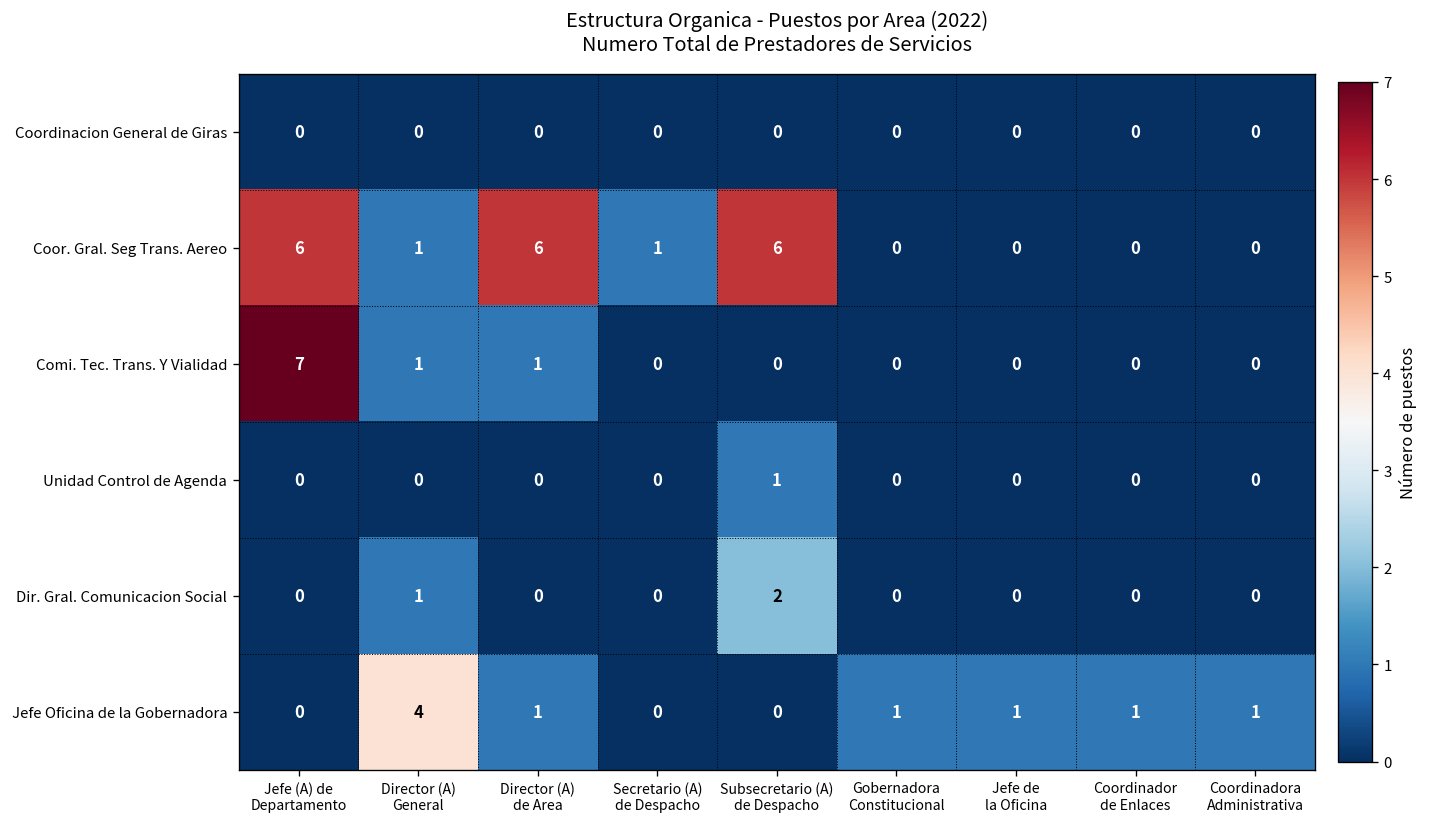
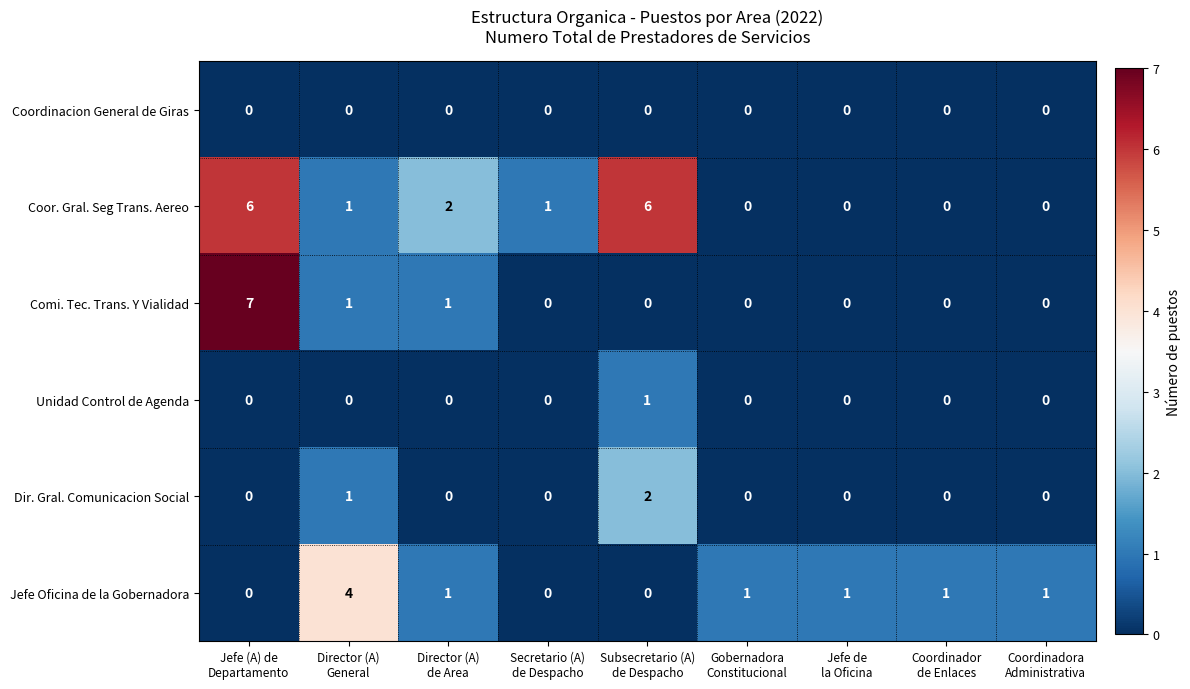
  {
    "Coordinacion General de Giras": {
      "Jefe (A) de Departamento": 0,
      "Director (A) General": 0,
      "Director (A) de Area": 0,
      "Secretario (A) de Despacho": 0,
      "Subsecretario (A) de Despacho": 0,
      "Gobernadora Constitucional": 0,
      "Jefe de la Oficina": 0,
      "Coordinador de Enlaces": 0,
      "Coordinadora Administrativa": 0
    },
    "Coor. Gral. Seg Trans. Aereo": {
      "Jefe (A) de Departamento": 6,
      "Director (A) General": 1,
-     "Director (A) de Area": 6,
+     "Director (A) de Area": 2,
      "Secretario (A) de Despacho": 1,
      "Subsecretario (A) de Despacho": 6,
      "Gobernadora Constitucional": 0,
      "Jefe de la Oficina": 0,
      "Coordinador de Enlaces": 0,
      "Coordinadora Administrativa": 0
    },
    "Comi. Tec. Trans. Y Vialidad": {
      "Jefe (A) de Departamento": 7,
      "Director (A) General": 1,
      "Director (A) de Area": 1,
      "Secretario (A) de Despacho": 0,
      "Subsecretario (A) de Despacho": 0,
      "Gobernadora Constitucional": 0,
      "Jefe de la Oficina": 0,
      "Coordinador de Enlaces": 0,
      "Coordinadora Administrativa": 0
    },
    "Unidad Control de Agenda": {
      "Jefe (A) de Departamento": 0,
      "Director (A) General": 0,
      "Director (A) de Area": 0,
      "Secretario (A) de Despacho": 0,
      "Subsecretario (A) de Despacho": 1,
      "Gobernadora Constitucional": 0,
      "Jefe de la Oficina": 0,
      "Coordinador de Enlaces": 0,
      "Coordinadora Administrativa": 0
    },
    "Dir. Gral. Comunicacion Social": {
      "Jefe (A) de Departamento": 0,
      "Director (A) General": 1,
      "Director (A) de Area": 0,
      "Secretario (A) de Despacho": 0,
      "Subsecretario (A) de Despacho": 2,
      "Gobernadora Constitucional": 0,
      "Jefe de la Oficina": 0,
      "Coordinador de Enlaces": 0,
      "Coordinadora Administrativa": 0
    },
    "Jefe Oficina de la Gobernadora": {
      "Jefe (A) de Departamento": 0,
      "Director (A) General": 4,
      "Director (A) de Area": 1,
      "Secretario (A) de Despacho": 0,
      "Subsecretario (A) de Despacho": 0,
      "Gobernadora Constitucional": 1,
      "Jefe de la Oficina": 1,
      "Coordinador de Enlaces": 1,
      "Coordinadora Administrativa": 1
    }
  }
